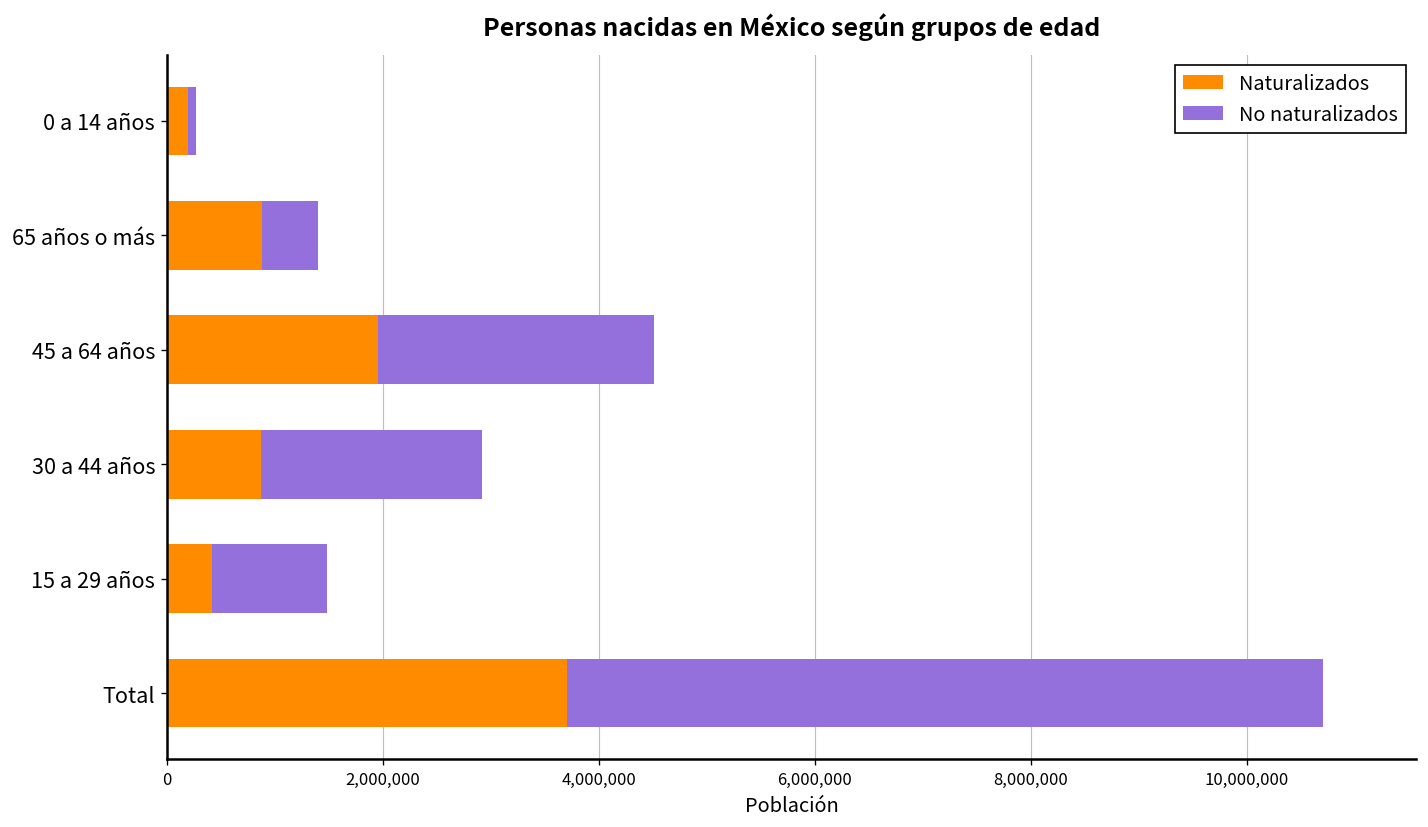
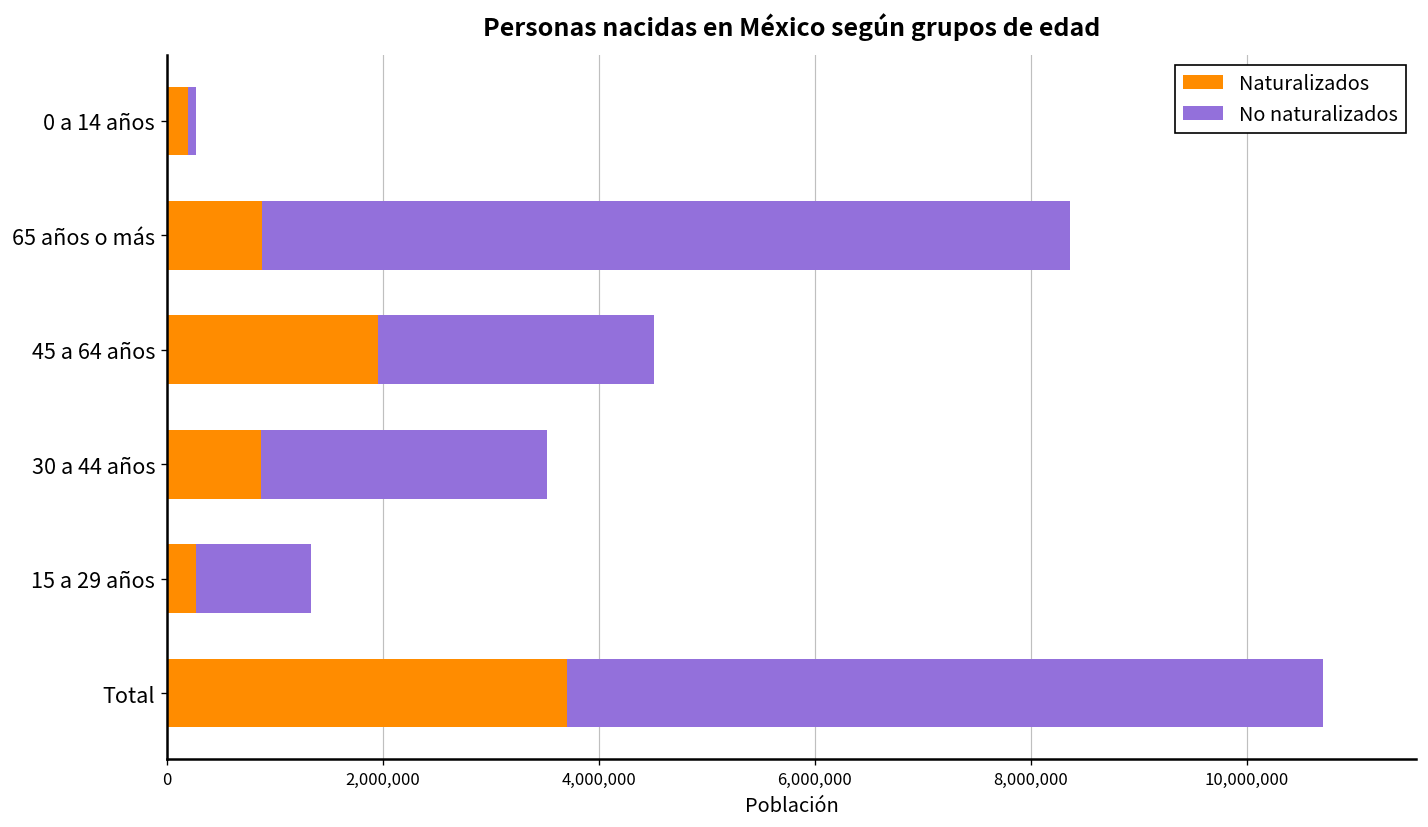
  {
    "Naturalizados": {
      "0 a 14 años": "200,000",
      "65 años o más": "900,000",
      "45 a 64 años": "2,000,000",
      "30 a 44 años": "900,000",
-     "15 a 29 años": "400,000",
+     "15 a 29 años": "300,000",
      "Total": "3,700,000"
    },
    "No naturalizados": {
      "0 a 14 años": "100,000",
-     "65 años o más": "500,000",
+     "65 años o más": "7,500,000",
      "45 a 64 años": "2,600,000",
-     "30 a 44 años": "2,000,000",
+     "30 a 44 años": "2,600,000",
      "15 a 29 años": "1,100,000",
      "Total": "7,000,000"
    }
  }
